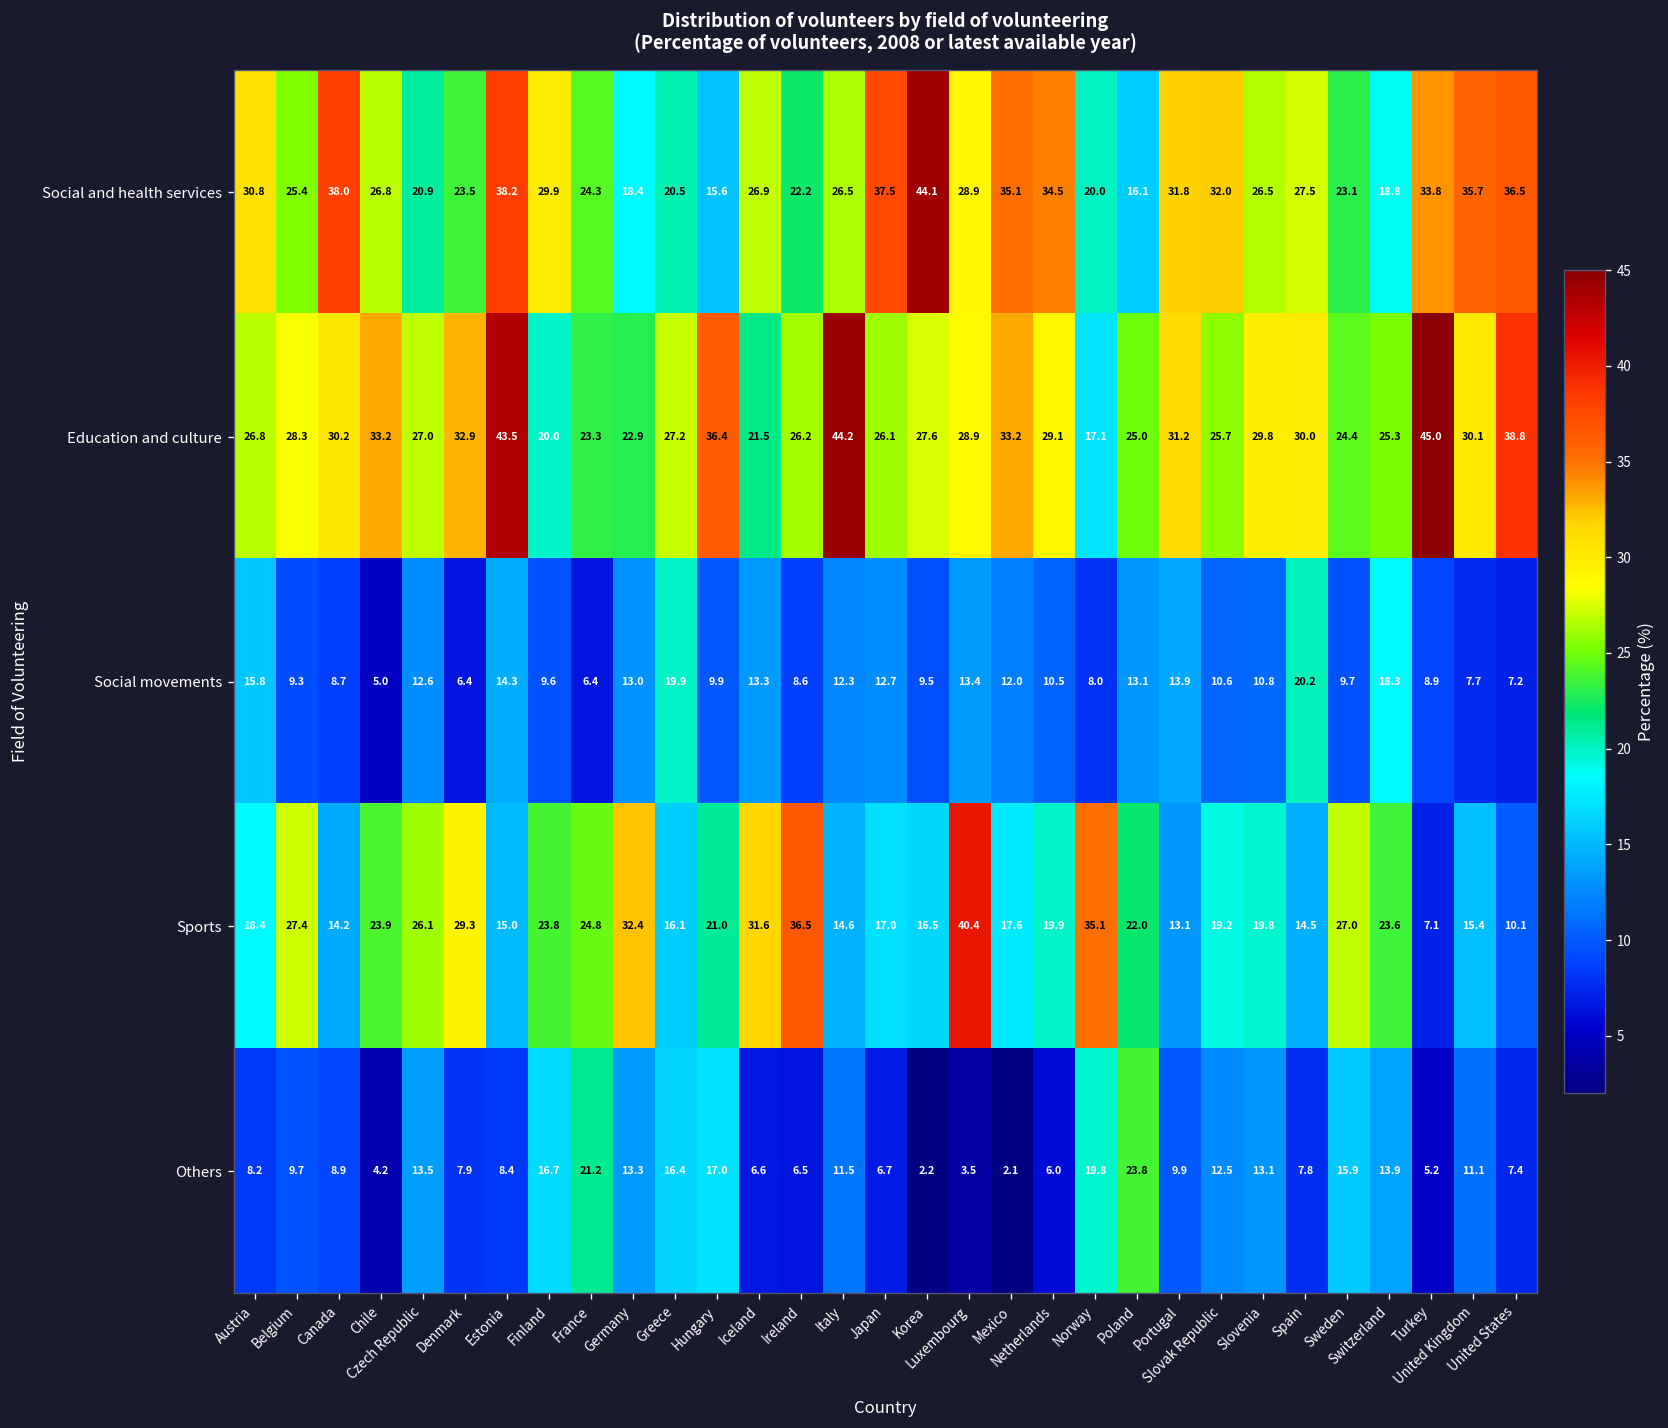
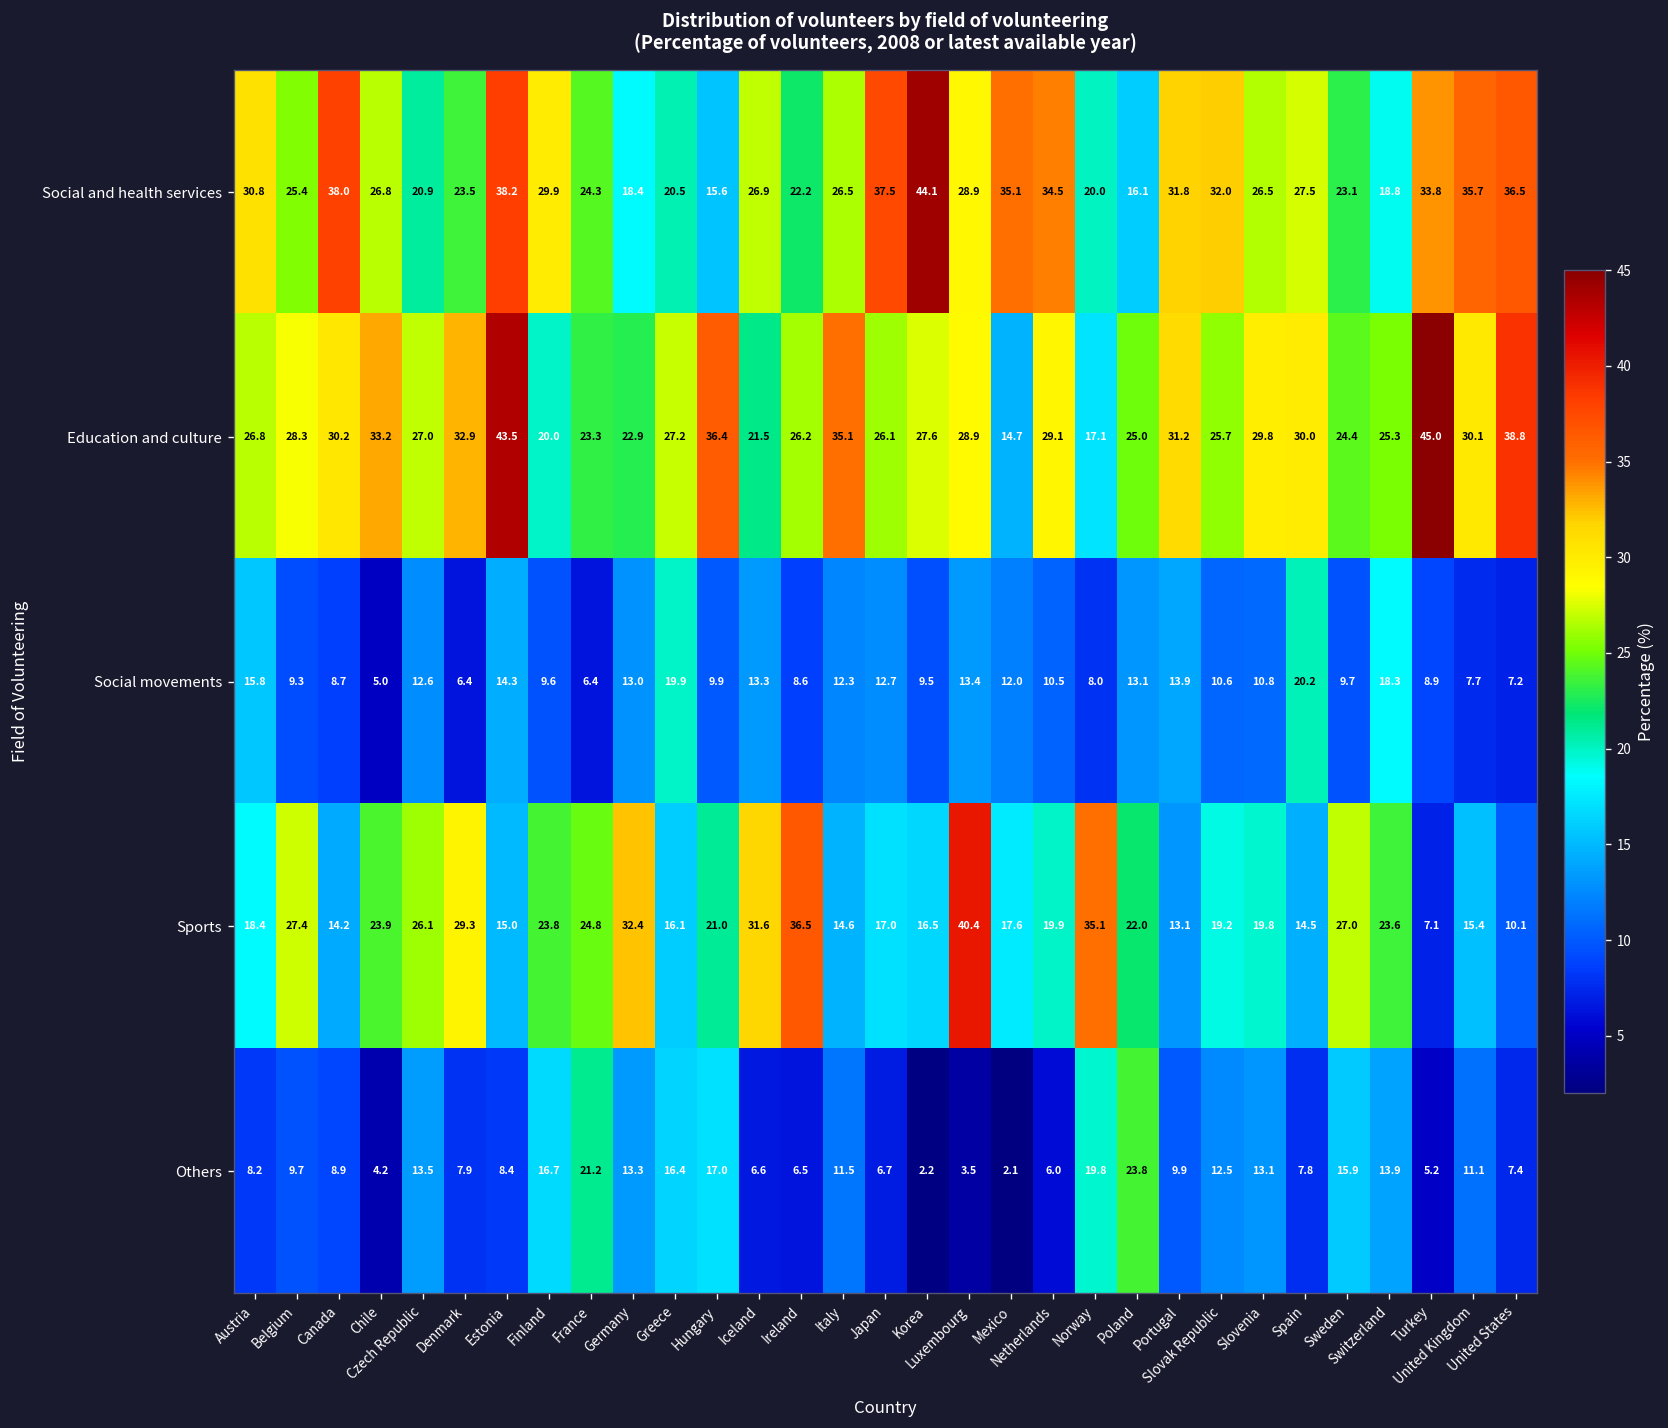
  {
    "Social and health services": {
      "Austria": 30.8,
      "Belgium": 25.4,
      "Canada": 38.0,
      "Chile": 26.8,
      "Czech Republic": 20.9,
      "Denmark": 23.5,
      "Estonia": 38.2,
      "Finland": 29.9,
      "France": 24.3,
      "Germany": 18.4,
      "Greece": 20.5,
      "Hungary": 15.6,
      "Iceland": 26.9,
      "Ireland": 22.2,
      "Italy": 26.5,
      "Japan": 37.5,
      "Korea": 44.1,
      "Luxembourg": 28.9,
      "Mexico": 35.1,
      "Netherlands": 34.5,
      "Norway": 20.0,
      "Poland": 16.1,
      "Portugal": 31.8,
      "Slovak Republic": 32.0,
      "Slovenia": 26.5,
      "Spain": 27.5,
      "Sweden": 23.1,
      "Switzerland": 18.8,
      "Turkey": 33.8,
      "United Kingdom": 35.7,
      "United States": 36.5
    },
    "Education and culture": {
      "Austria": 26.8,
      "Belgium": 28.3,
      "Canada": 30.2,
      "Chile": 33.2,
      "Czech Republic": 27.0,
      "Denmark": 32.9,
      "Estonia": 43.5,
      "Finland": 20.0,
      "France": 23.3,
      "Germany": 22.9,
      "Greece": 27.2,
      "Hungary": 36.4,
      "Iceland": 21.5,
      "Ireland": 26.2,
-     "Italy": 44.2,
+     "Italy": 35.1,
      "Japan": 26.1,
      "Korea": 27.6,
      "Luxembourg": 28.9,
-     "Mexico": 33.2,
+     "Mexico": 14.7,
      "Netherlands": 29.1,
      "Norway": 17.1,
      "Poland": 25.0,
      "Portugal": 31.2,
      "Slovak Republic": 25.7,
      "Slovenia": 29.8,
      "Spain": 30.0,
      "Sweden": 24.4,
      "Switzerland": 25.3,
      "Turkey": 45.0,
      "United Kingdom": 30.1,
      "United States": 38.8
    },
    "Social movements": {
      "Austria": 15.8,
      "Belgium": 9.3,
      "Canada": 8.7,
      "Chile": 5.0,
      "Czech Republic": 12.6,
      "Denmark": 6.4,
      "Estonia": 14.3,
      "Finland": 9.6,
      "France": 6.4,
      "Germany": 13.0,
      "Greece": 19.9,
      "Hungary": 9.9,
      "Iceland": 13.3,
      "Ireland": 8.6,
      "Italy": 12.3,
      "Japan": 12.7,
      "Korea": 9.5,
      "Luxembourg": 13.4,
      "Mexico": 12.0,
      "Netherlands": 10.5,
      "Norway": 8.0,
      "Poland": 13.1,
      "Portugal": 13.9,
      "Slovak Republic": 10.6,
      "Slovenia": 10.8,
      "Spain": 20.2,
      "Sweden": 9.7,
      "Switzerland": 18.3,
      "Turkey": 8.9,
      "United Kingdom": 7.7,
      "United States": 7.2
    },
    "Sports": {
      "Austria": 18.4,
      "Belgium": 27.4,
      "Canada": 14.2,
      "Chile": 23.9,
      "Czech Republic": 26.1,
      "Denmark": 29.3,
      "Estonia": 15.0,
      "Finland": 23.8,
      "France": 24.8,
      "Germany": 32.4,
      "Greece": 16.1,
      "Hungary": 21.0,
      "Iceland": 31.6,
      "Ireland": 36.5,
      "Italy": 14.6,
      "Japan": 17.0,
      "Korea": 16.5,
      "Luxembourg": 40.4,
      "Mexico": 17.6,
      "Netherlands": 19.9,
      "Norway": 35.1,
      "Poland": 22.0,
      "Portugal": 13.1,
      "Slovak Republic": 19.2,
      "Slovenia": 19.8,
      "Spain": 14.5,
      "Sweden": 27.0,
      "Switzerland": 23.6,
      "Turkey": 7.1,
      "United Kingdom": 15.4,
      "United States": 10.1
    },
    "Others": {
      "Austria": 8.2,
      "Belgium": 9.7,
      "Canada": 8.9,
      "Chile": 4.2,
      "Czech Republic": 13.5,
      "Denmark": 7.9,
      "Estonia": 8.4,
      "Finland": 16.7,
      "France": 21.2,
      "Germany": 13.3,
      "Greece": 16.4,
      "Hungary": 17.0,
      "Iceland": 6.6,
      "Ireland": 6.5,
      "Italy": 11.5,
      "Japan": 6.7,
      "Korea": 2.2,
      "Luxembourg": 3.5,
      "Mexico": 2.1,
      "Netherlands": 6.0,
      "Norway": 19.8,
      "Poland": 23.8,
      "Portugal": 9.9,
      "Slovak Republic": 12.5,
      "Slovenia": 13.1,
      "Spain": 7.8,
      "Sweden": 15.9,
      "Switzerland": 13.9,
      "Turkey": 5.2,
      "United Kingdom": 11.1,
      "United States": 7.4
    }
  }
